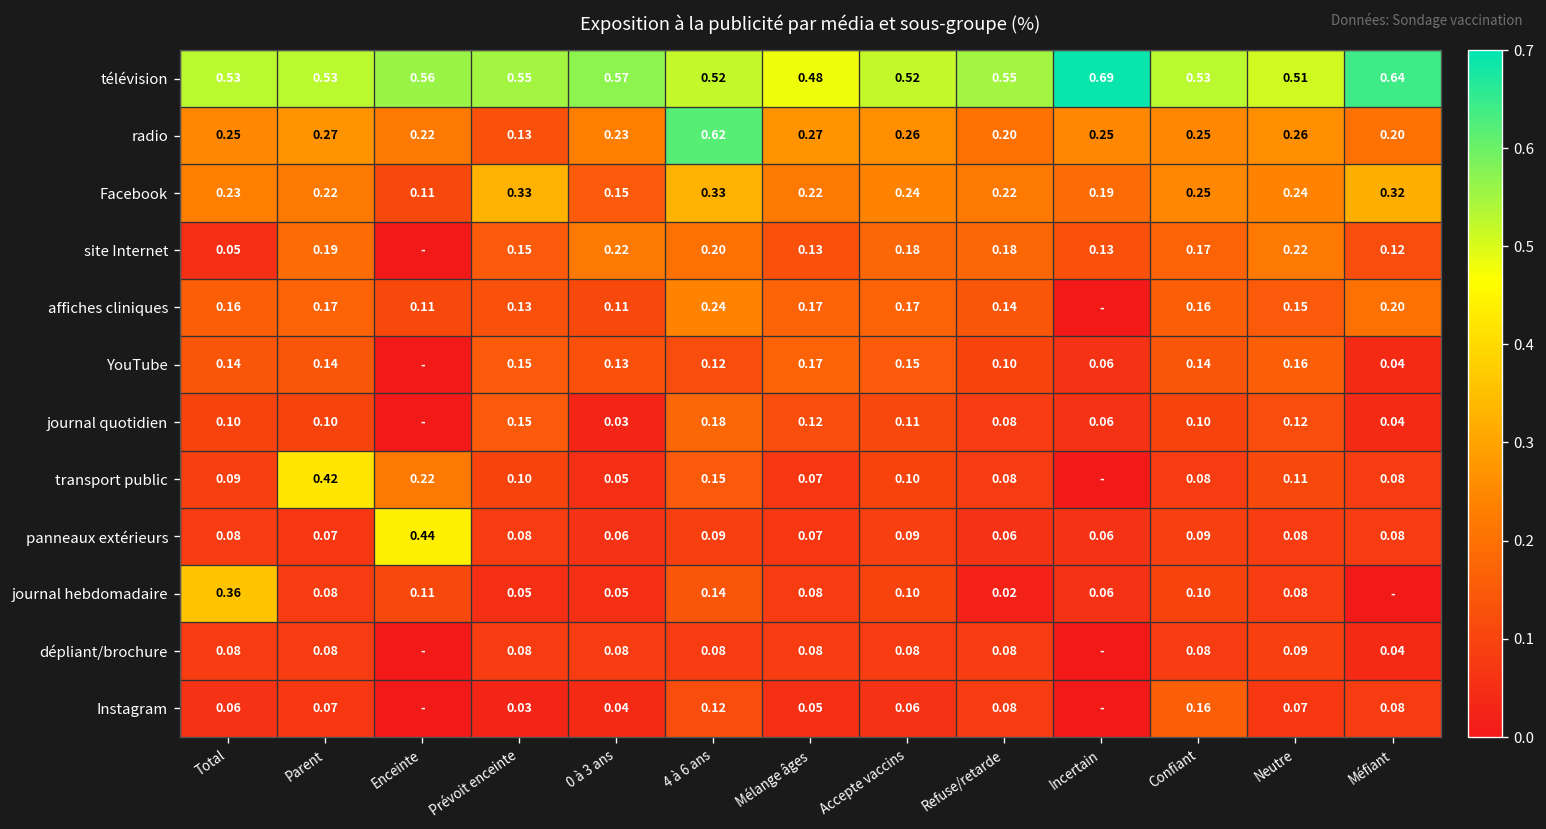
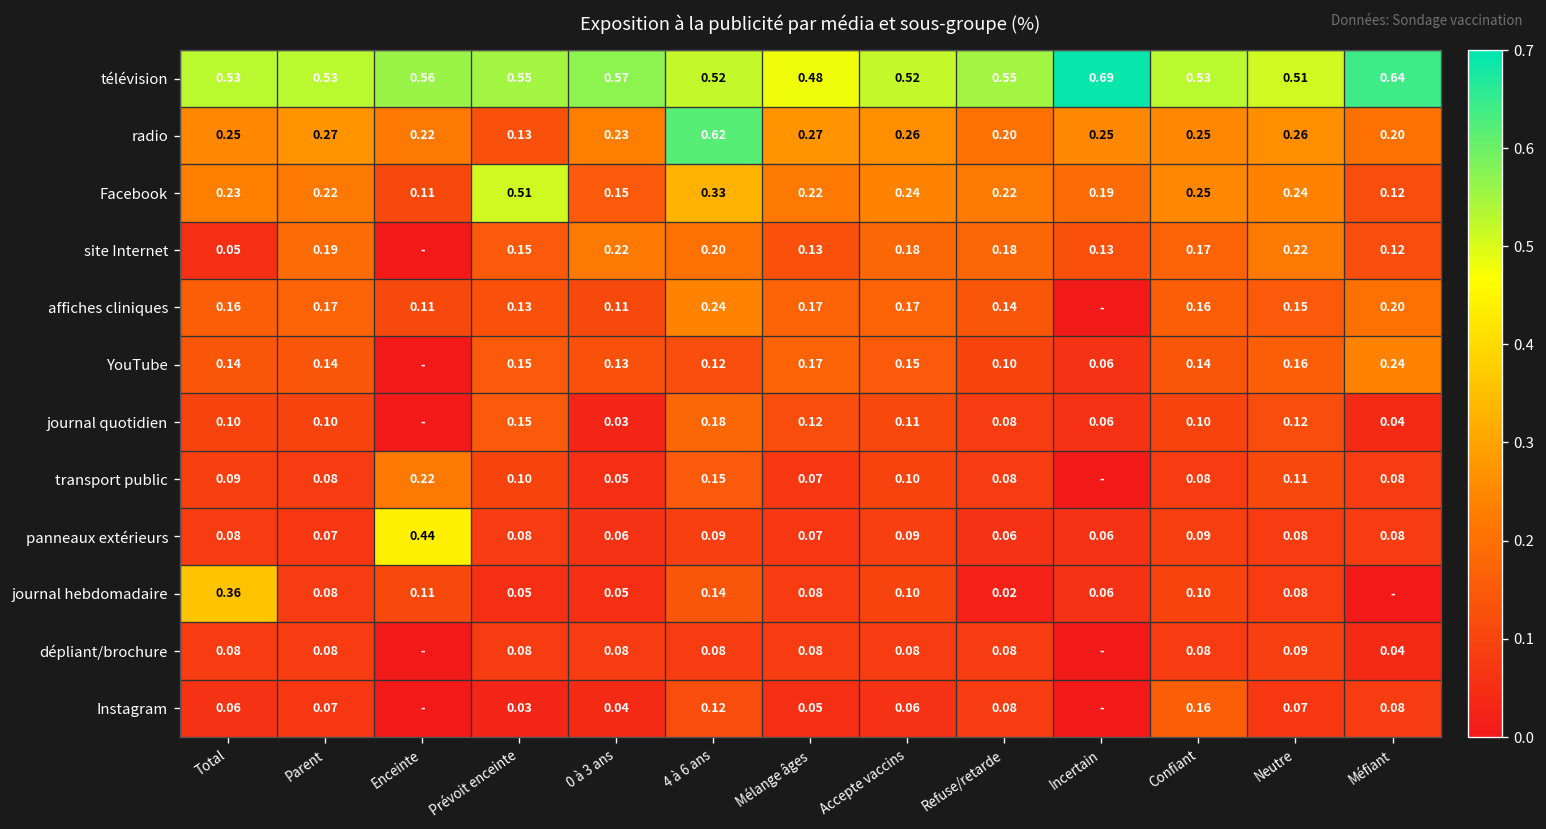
  {
    "télévision": {
      "Total": 0.53,
      "Parent": 0.53,
      "Enceinte": 0.56,
      "Prévoit enceinte": 0.55,
      "0 à 3 ans": 0.57,
      "4 à 6 ans": 0.52,
      "Mélange âges": 0.48,
      "Accepte vaccins": 0.52,
      "Refuse/retarde": 0.55,
      "Incertain": 0.69,
      "Confiant": 0.53,
      "Neutre": 0.51,
      "Méfiant": 0.64
    },
    "radio": {
      "Total": 0.25,
      "Parent": 0.27,
      "Enceinte": 0.22,
      "Prévoit enceinte": 0.13,
      "0 à 3 ans": 0.23,
      "4 à 6 ans": 0.62,
      "Mélange âges": 0.27,
      "Accepte vaccins": 0.26,
      "Refuse/retarde": 0.20,
      "Incertain": 0.25,
      "Confiant": 0.25,
      "Neutre": 0.26,
      "Méfiant": 0.20
    },
    "Facebook": {
      "Total": 0.23,
      "Parent": 0.22,
      "Enceinte": 0.11,
-     "Prévoit enceinte": 0.33,
+     "Prévoit enceinte": 0.51,
      "0 à 3 ans": 0.15,
      "4 à 6 ans": 0.33,
      "Mélange âges": 0.22,
      "Accepte vaccins": 0.24,
      "Refuse/retarde": 0.22,
      "Incertain": 0.19,
      "Confiant": 0.25,
      "Neutre": 0.24,
-     "Méfiant": 0.32
+     "Méfiant": 0.12
    },
    "site Internet": {
      "Total": 0.05,
      "Parent": 0.19,
      "Prévoit enceinte": 0.15,
      "0 à 3 ans": 0.22,
      "4 à 6 ans": 0.20,
      "Mélange âges": 0.13,
      "Accepte vaccins": 0.18,
      "Refuse/retarde": 0.18,
      "Incertain": 0.13,
      "Confiant": 0.17,
      "Neutre": 0.22,
      "Méfiant": 0.12
    },
    "affiches cliniques": {
      "Total": 0.16,
      "Parent": 0.17,
      "Enceinte": 0.11,
      "Prévoit enceinte": 0.13,
      "0 à 3 ans": 0.11,
      "4 à 6 ans": 0.24,
      "Mélange âges": 0.17,
      "Accepte vaccins": 0.17,
      "Refuse/retarde": 0.14,
      "Confiant": 0.16,
      "Neutre": 0.15,
      "Méfiant": 0.20
    },
    "YouTube": {
      "Total": 0.14,
      "Parent": 0.14,
      "Prévoit enceinte": 0.15,
      "0 à 3 ans": 0.13,
      "4 à 6 ans": 0.12,
      "Mélange âges": 0.17,
      "Accepte vaccins": 0.15,
      "Refuse/retarde": 0.10,
      "Incertain": 0.06,
      "Confiant": 0.14,
      "Neutre": 0.16,
-     "Méfiant": 0.04
+     "Méfiant": 0.24
    },
    "journal quotidien": {
      "Total": 0.10,
      "Parent": 0.10,
      "Prévoit enceinte": 0.15,
      "0 à 3 ans": 0.03,
      "4 à 6 ans": 0.18,
      "Mélange âges": 0.12,
      "Accepte vaccins": 0.11,
      "Refuse/retarde": 0.08,
      "Incertain": 0.06,
      "Confiant": 0.10,
      "Neutre": 0.12,
      "Méfiant": 0.04
    },
    "transport public": {
      "Total": 0.09,
-     "Parent": 0.42,
+     "Parent": 0.08,
      "Enceinte": 0.22,
      "Prévoit enceinte": 0.10,
      "0 à 3 ans": 0.05,
      "4 à 6 ans": 0.15,
      "Mélange âges": 0.07,
      "Accepte vaccins": 0.10,
      "Refuse/retarde": 0.08,
      "Confiant": 0.08,
      "Neutre": 0.11,
      "Méfiant": 0.08
    },
    "panneaux extérieurs": {
      "Total": 0.08,
      "Parent": 0.07,
      "Enceinte": 0.44,
      "Prévoit enceinte": 0.08,
      "0 à 3 ans": 0.06,
      "4 à 6 ans": 0.09,
      "Mélange âges": 0.07,
      "Accepte vaccins": 0.09,
      "Refuse/retarde": 0.06,
      "Incertain": 0.06,
      "Confiant": 0.09,
      "Neutre": 0.08,
      "Méfiant": 0.08
    },
    "journal hebdomadaire": {
      "Total": 0.36,
      "Parent": 0.08,
      "Enceinte": 0.11,
      "Prévoit enceinte": 0.05,
      "0 à 3 ans": 0.05,
      "4 à 6 ans": 0.14,
      "Mélange âges": 0.08,
      "Accepte vaccins": 0.10,
      "Refuse/retarde": 0.02,
      "Incertain": 0.06,
      "Confiant": 0.10,
      "Neutre": 0.08
    },
    "dépliant/brochure": {
      "Total": 0.08,
      "Parent": 0.08,
      "Prévoit enceinte": 0.08,
      "0 à 3 ans": 0.08,
      "4 à 6 ans": 0.08,
      "Mélange âges": 0.08,
      "Accepte vaccins": 0.08,
      "Refuse/retarde": 0.08,
      "Confiant": 0.08,
      "Neutre": 0.09,
      "Méfiant": 0.04
    },
    "Instagram": {
      "Total": 0.06,
      "Parent": 0.07,
      "Prévoit enceinte": 0.03,
      "0 à 3 ans": 0.04,
      "4 à 6 ans": 0.12,
      "Mélange âges": 0.05,
      "Accepte vaccins": 0.06,
      "Refuse/retarde": 0.08,
      "Confiant": 0.16,
      "Neutre": 0.07,
      "Méfiant": 0.08
    }
  }
